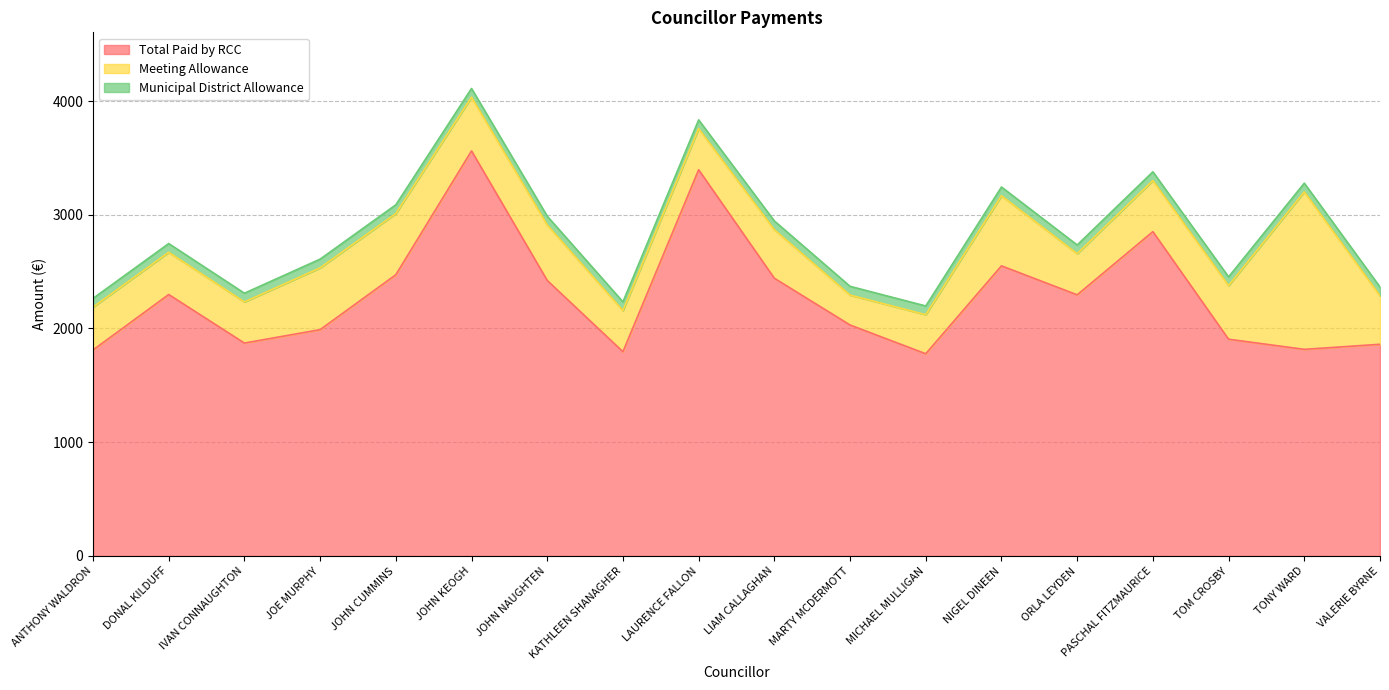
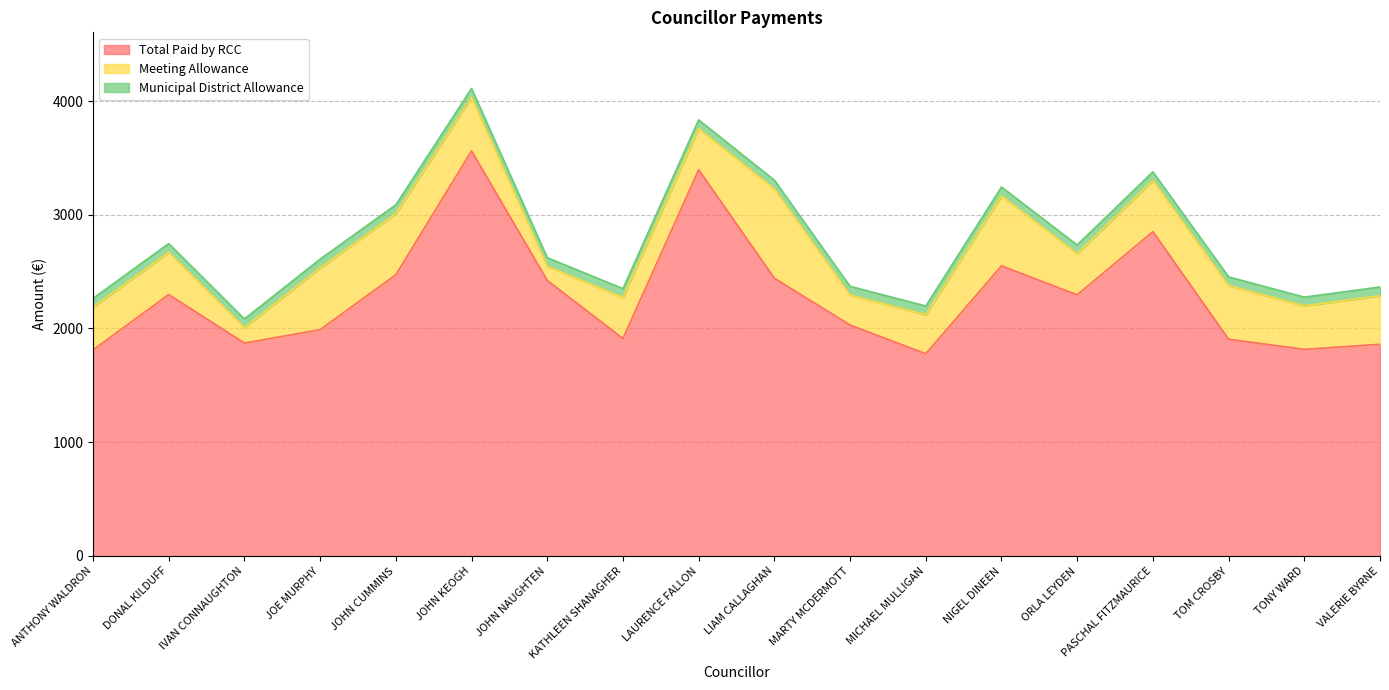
  {
    "Total Paid by RCC": {
      "ANTHONY WALDRON": 1810,
      "DONAL KILDUFF": 2300,
      "IVAN CONNAUGHTON": 1870,
      "JOE MURPHY": 1990,
      "JOHN CUMMINS": 2470,
      "JOHN KEOGH": 3560,
      "JOHN NAUGHTEN": 2420,
-     "KATHLEEN SHANAGHER": 1800,
+     "KATHLEEN SHANAGHER": 1910,
      "LAURENCE FALLON": 3400,
      "LIAM CALLAGHAN": 2440,
      "MARTY MCDERMOTT": 2030,
      "MICHAEL MULLIGAN": 1780,
      "NIGEL DINEEN": 2550,
      "ORLA LEYDEN": 2300,
      "PASCHAL FITZMAURICE": 2850,
      "TOM CROSBY": 1910,
      "TONY WARD": 1820,
      "VALERIE BYRNE": 1860
    },
    "Meeting Allowance": {
      "ANTHONY WALDRON": 380,
      "DONAL KILDUFF": 370,
-     "IVAN CONNAUGHTON": 360,
+     "IVAN CONNAUGHTON": 140,
      "JOE MURPHY": 540,
      "JOHN CUMMINS": 540,
      "JOHN KEOGH": 470,
-     "JOHN NAUGHTEN": 490,
+     "JOHN NAUGHTEN": 120,
      "KATHLEEN SHANAGHER": 360,
      "LAURENCE FALLON": 360,
-     "LIAM CALLAGHAN": 430,
+     "LIAM CALLAGHAN": 790,
      "MARTY MCDERMOTT": 260,
      "MICHAEL MULLIGAN": 340,
      "NIGEL DINEEN": 620,
      "ORLA LEYDEN": 360,
      "PASCHAL FITZMAURICE": 450,
      "TOM CROSBY": 470,
-     "TONY WARD": 1380,
+     "TONY WARD": 380,
      "VALERIE BYRNE": 430
    },
    "Municipal District Allowance": {
      "ANTHONY WALDRON": 80,
      "DONAL KILDUFF": 80,
      "IVAN CONNAUGHTON": 80,
      "JOE MURPHY": 80,
      "JOHN CUMMINS": 80,
      "JOHN KEOGH": 80,
      "JOHN NAUGHTEN": 80,
      "KATHLEEN SHANAGHER": 80,
      "LAURENCE FALLON": 80,
      "LIAM CALLAGHAN": 80,
      "MARTY MCDERMOTT": 80,
      "MICHAEL MULLIGAN": 80,
      "NIGEL DINEEN": 80,
      "ORLA LEYDEN": 80,
      "PASCHAL FITZMAURICE": 80,
      "TOM CROSBY": 80,
      "TONY WARD": 80,
      "VALERIE BYRNE": 80
    }
  }
